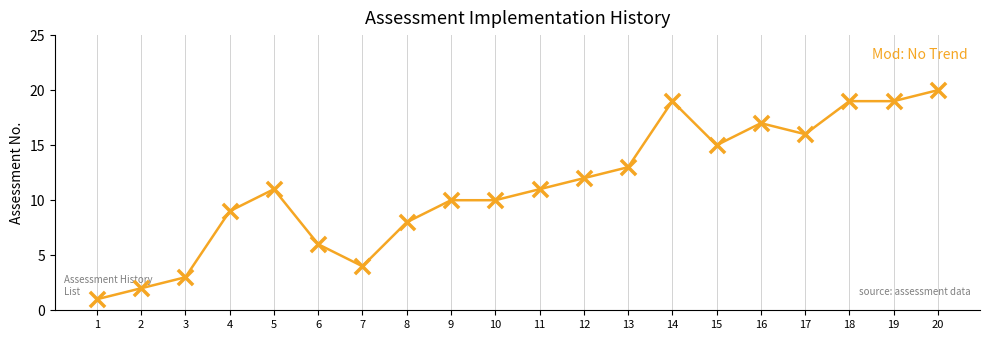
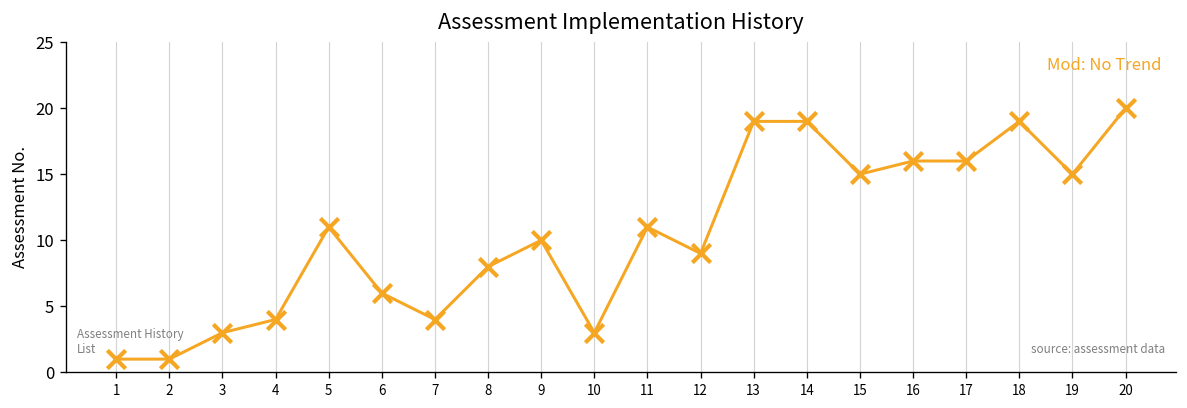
  {
    "1": 1,
-   "2": 2,
+   "2": 1,
    "3": 3,
-   "4": 9,
+   "4": 4,
    "5": 11,
    "6": 6,
    "7": 4,
    "8": 8,
    "9": 10,
-   "10": 10,
+   "10": 3,
    "11": 11,
-   "12": 12,
-   "13": 13,
+   "12": 9,
+   "13": 19,
    "14": 19,
    "15": 15,
-   "16": 17,
+   "16": 16,
    "17": 16,
    "18": 19,
-   "19": 19,
+   "19": 15,
    "20": 20
  }
